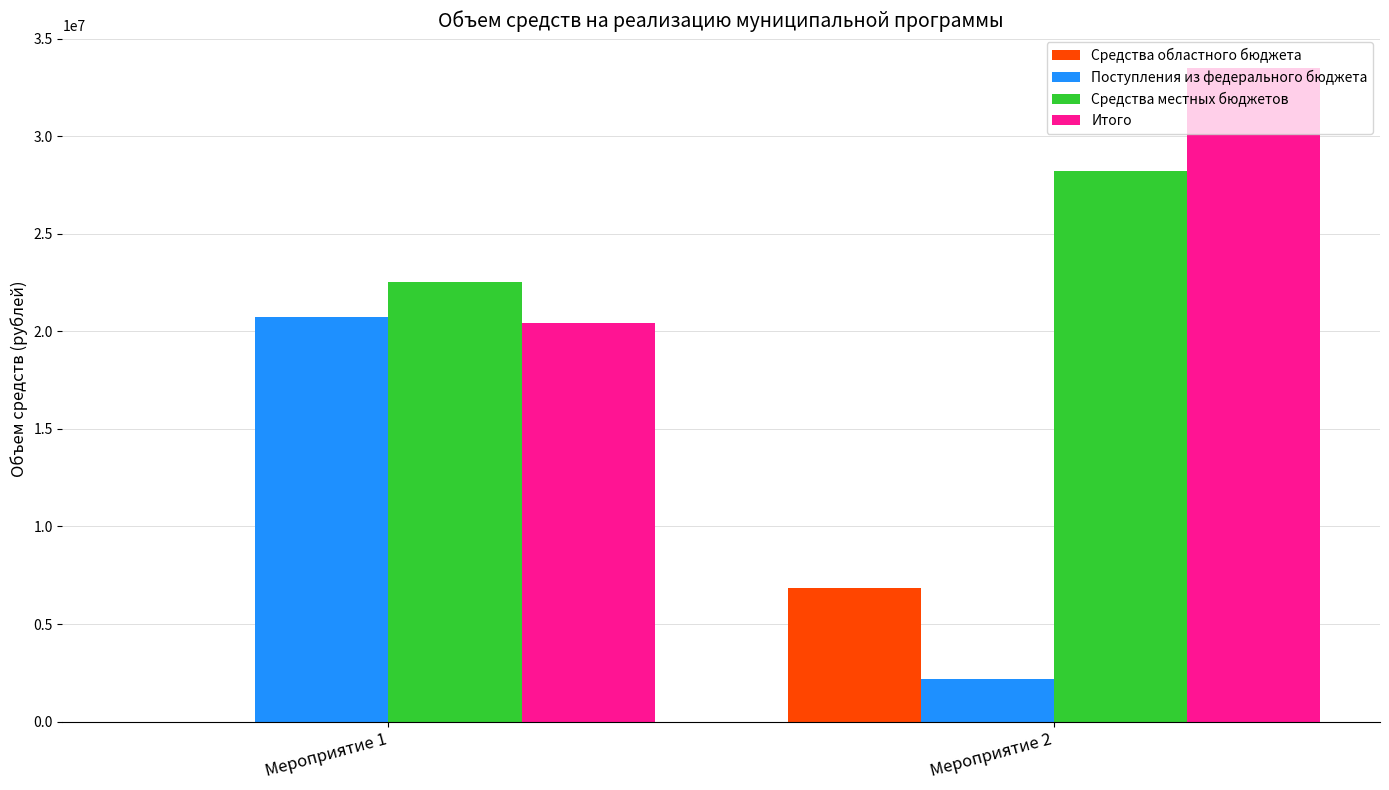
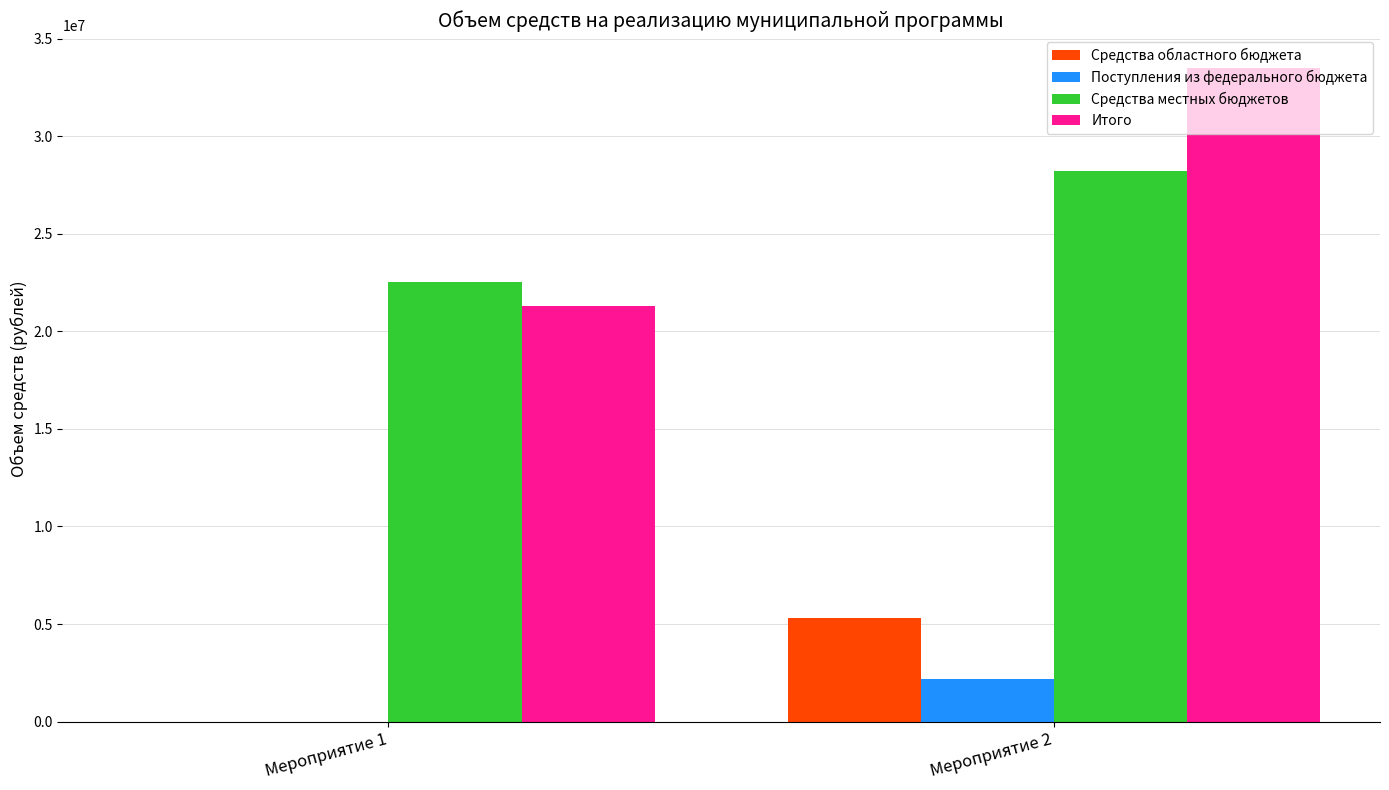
  {
    "Средства областного бюджета": {
      "Мероприятие 1": 0,
-     "Мероприятие 2": 6900000
+     "Мероприятие 2": 5300000
    },
    "Поступления из федерального бюджета": {
-     "Мероприятие 1": 20800000,
+     "Мероприятие 1": 0,
      "Мероприятие 2": 2200000
    },
    "Средства местных бюджетов": {
      "Мероприятие 1": 22600000,
      "Мероприятие 2": 28200000
    },
    "Итого": {
-     "Мероприятие 1": 20400000
+     "Мероприятие 1": 21300000
    }
  }
